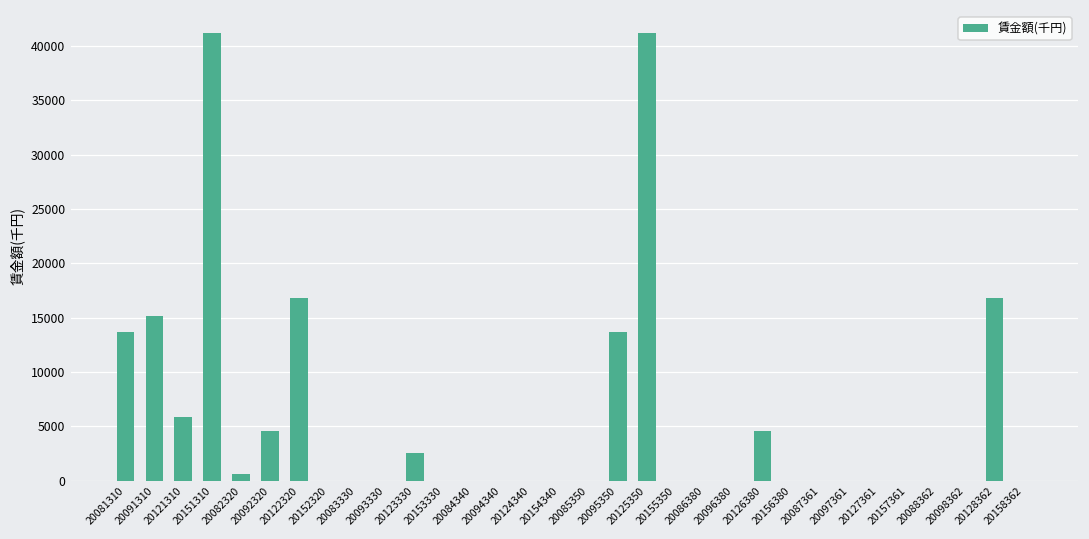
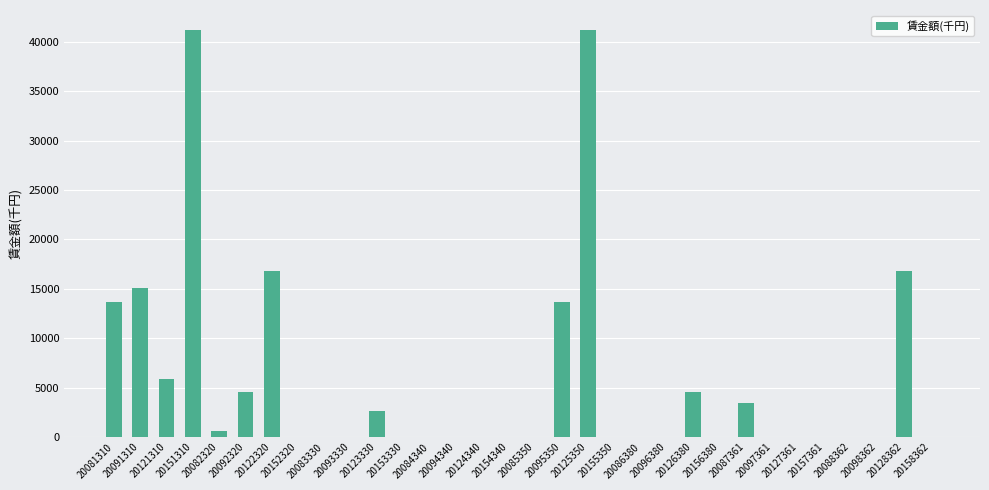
  {
    "20081310": 14000,
    "20091310": 15000,
    "20121310": 6000,
    "20151310": 41000,
    "20082320": 1000,
    "20092320": 5000,
    "20122320": 17000,
    "20152320": 0,
    "20083330": 0,
    "20093330": 0,
    "20123330": 3000,
    "20153330": 0,
    "20084340": 0,
    "20094340": 0,
    "20124340": 0,
    "20154340": 0,
    "20085350": 0,
    "20095350": 14000,
    "20125350": 41000,
    "20155350": 0,
    "20086380": 0,
    "20096380": 0,
    "20126380": 5000,
    "20156380": 0,
-   "20087361": 0,
+   "20087361": 3000,
    "20097361": 0,
    "20127361": 0,
    "20157361": 0,
    "20088362": 0,
    "20098362": 0,
    "20128362": 17000,
    "20158362": 0
  }
